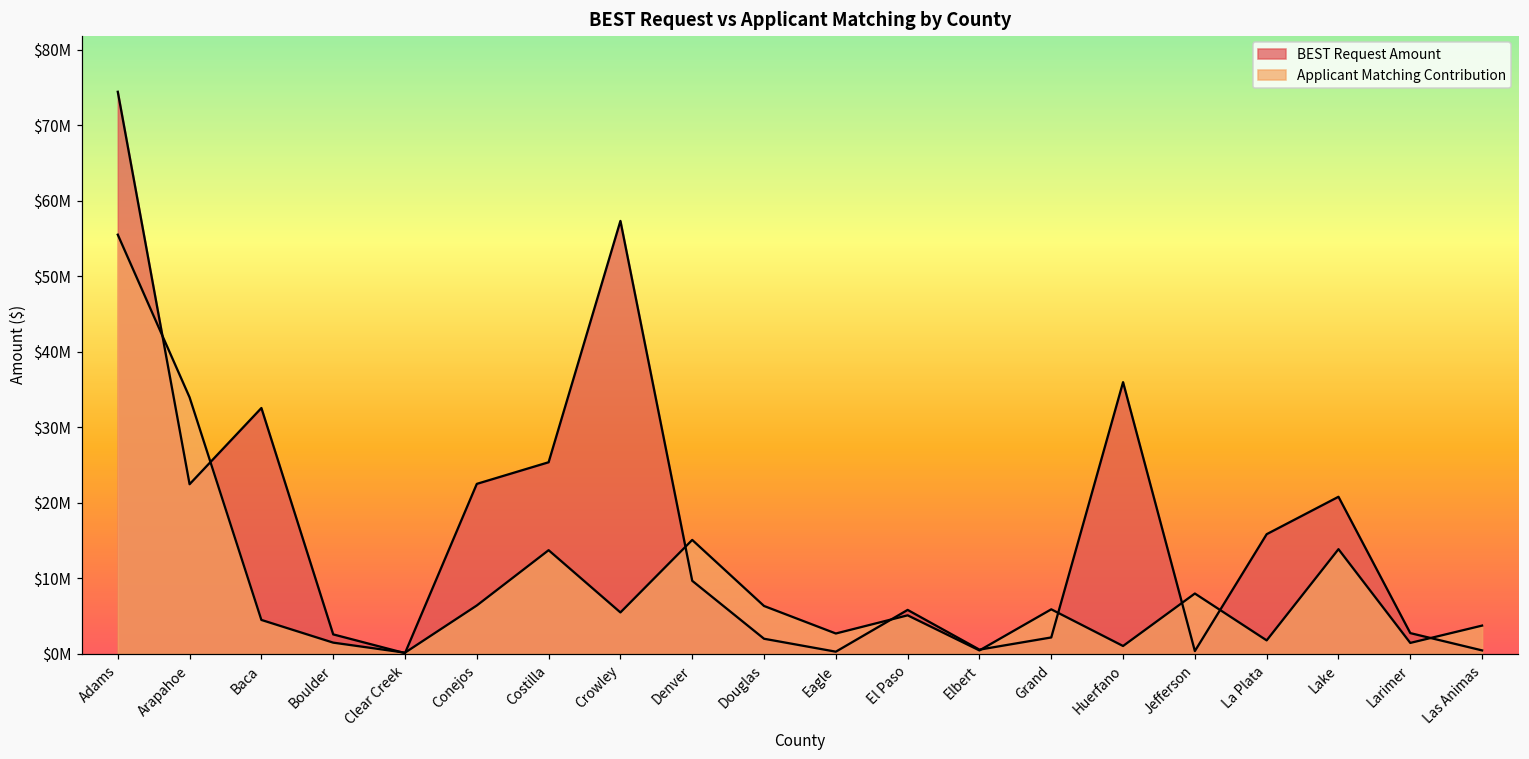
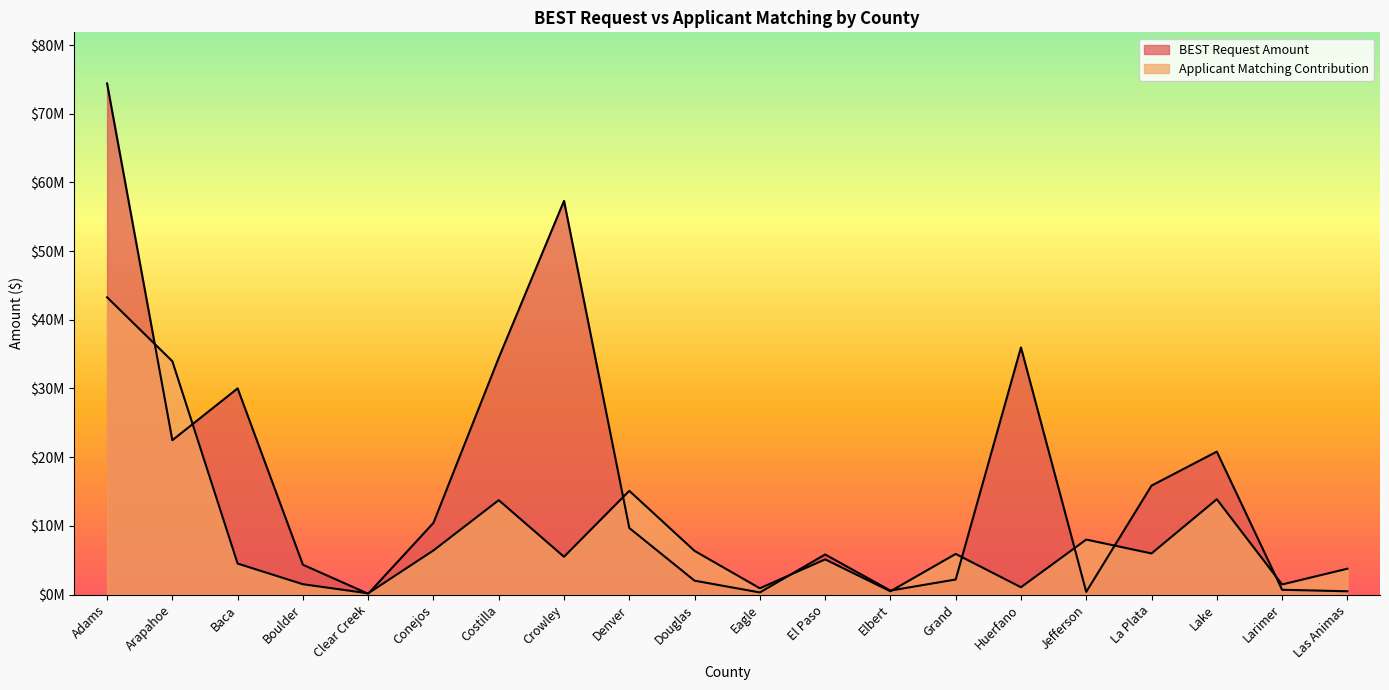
  {
    "BEST Request Amount": {
      "Adams": "$74000000",
      "Arapahoe": "$22000000",
-     "Baca": "$33000000",
-     "Boulder": "$3000000",
-     "Conejos": "$23000000",
-     "Costilla": "$25000000",
+     "Baca": "$30000000",
+     "Boulder": "$4000000",
+     "Conejos": "$10000000",
+     "Costilla": "$34000000",
      "Crowley": "$57000000",
      "Denver": "$10000000",
      "Douglas": "$2000000",
      "Eagle": "$0",
      "El Paso": "$6000000",
      "Grand": "$2000000",
      "Huerfano": "$36000000",
      "Jefferson": "$0",
      "La Plata": "$16000000",
      "Lake": "$21000000",
-     "Larimer": "$3000000",
+     "Larimer": "$1000000",
      "Las Animas": "$0"
    },
    "Applicant Matching Contribution": {
-     "Adams": "$56000000",
+     "Adams": "$43000000",
      "Arapahoe": "$34000000",
      "Baca": "$5000000",
      "Boulder": "$1000000",
      "Conejos": "$6000000",
      "Costilla": "$14000000",
      "Crowley": "$5000000",
      "Denver": "$15000000",
      "Douglas": "$6000000",
-     "Eagle": "$3000000",
+     "Eagle": "$1000000",
      "El Paso": "$5000000",
      "Grand": "$6000000",
      "Huerfano": "$1000000",
      "Jefferson": "$8000000",
-     "La Plata": "$2000000",
+     "La Plata": "$6000000",
      "Lake": "$14000000",
      "Larimer": "$1000000",
      "Las Animas": "$4000000"
    }
  }
